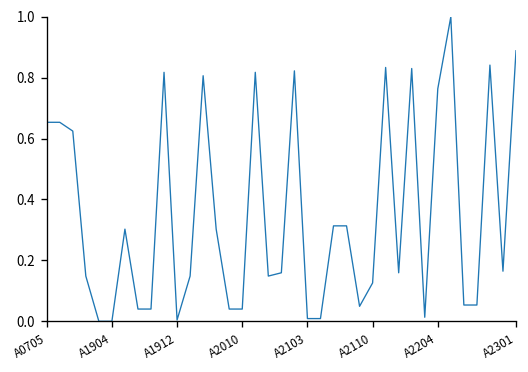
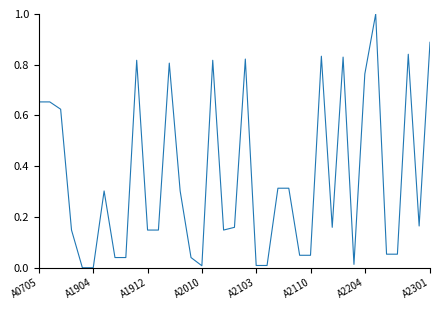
  {
    "A0705": 0.65,
    "A1904": 0.00,
-   "A1912": 0.00,
-   "A2010": 0.04,
+   "A1912": 0.15,
+   "A2010": 0.01,
    "A2103": 0.01,
-   "A2110": 0.13,
+   "A2110": 0.05,
    "A2204": 0.76,
    "A2301": 0.89
  }
